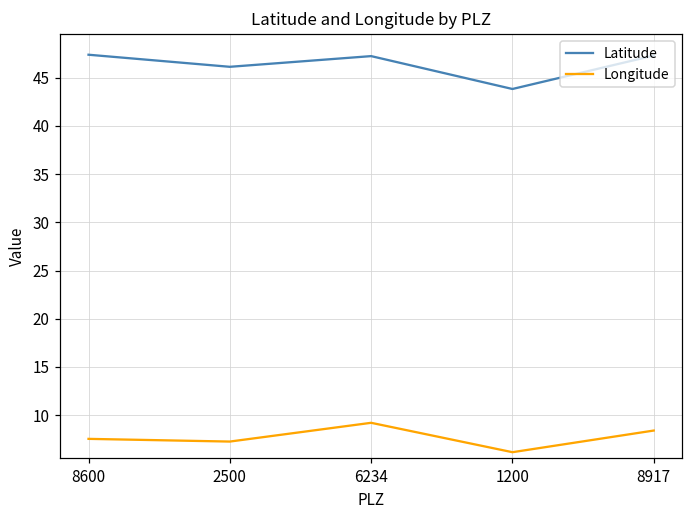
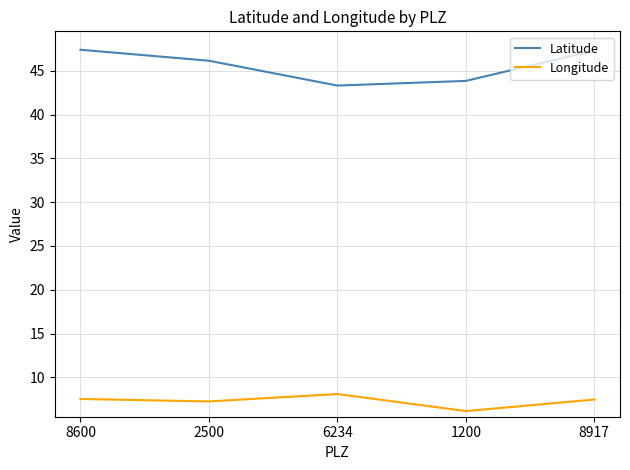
  {
    "Latitude": {
      "8600": 47,
      "2500": 46,
-     "6234": 47,
+     "6234": 43,
      "1200": 44
    },
    "Longitude": {
      "8600": 8,
      "2500": 7,
-     "6234": 9,
+     "6234": 8,
      "1200": 6,
-     "8917": 8
+     "8917": 7
    }
  }
